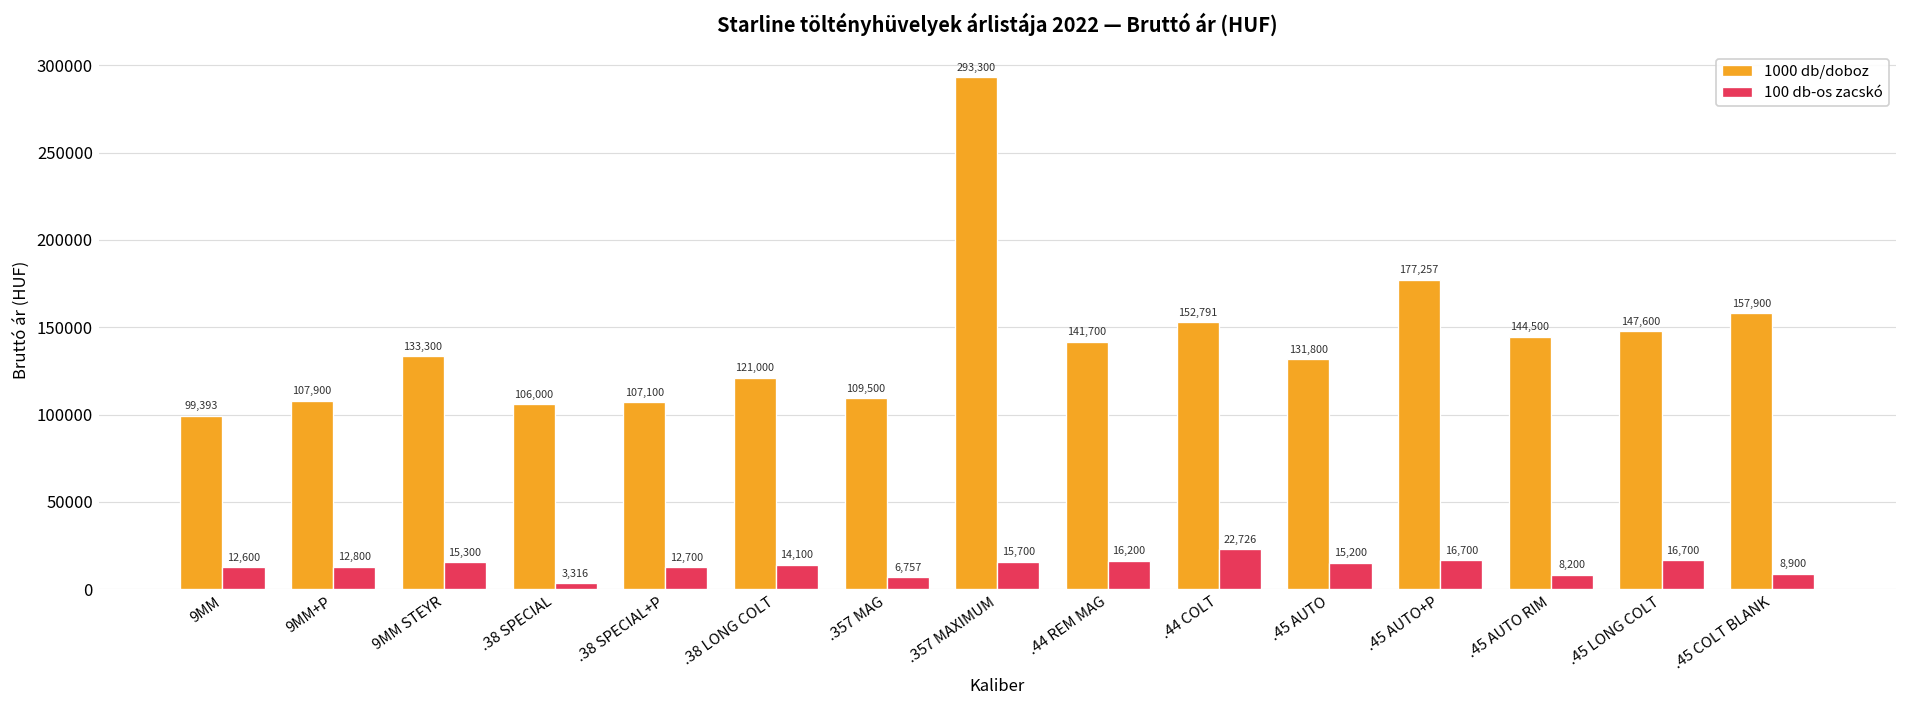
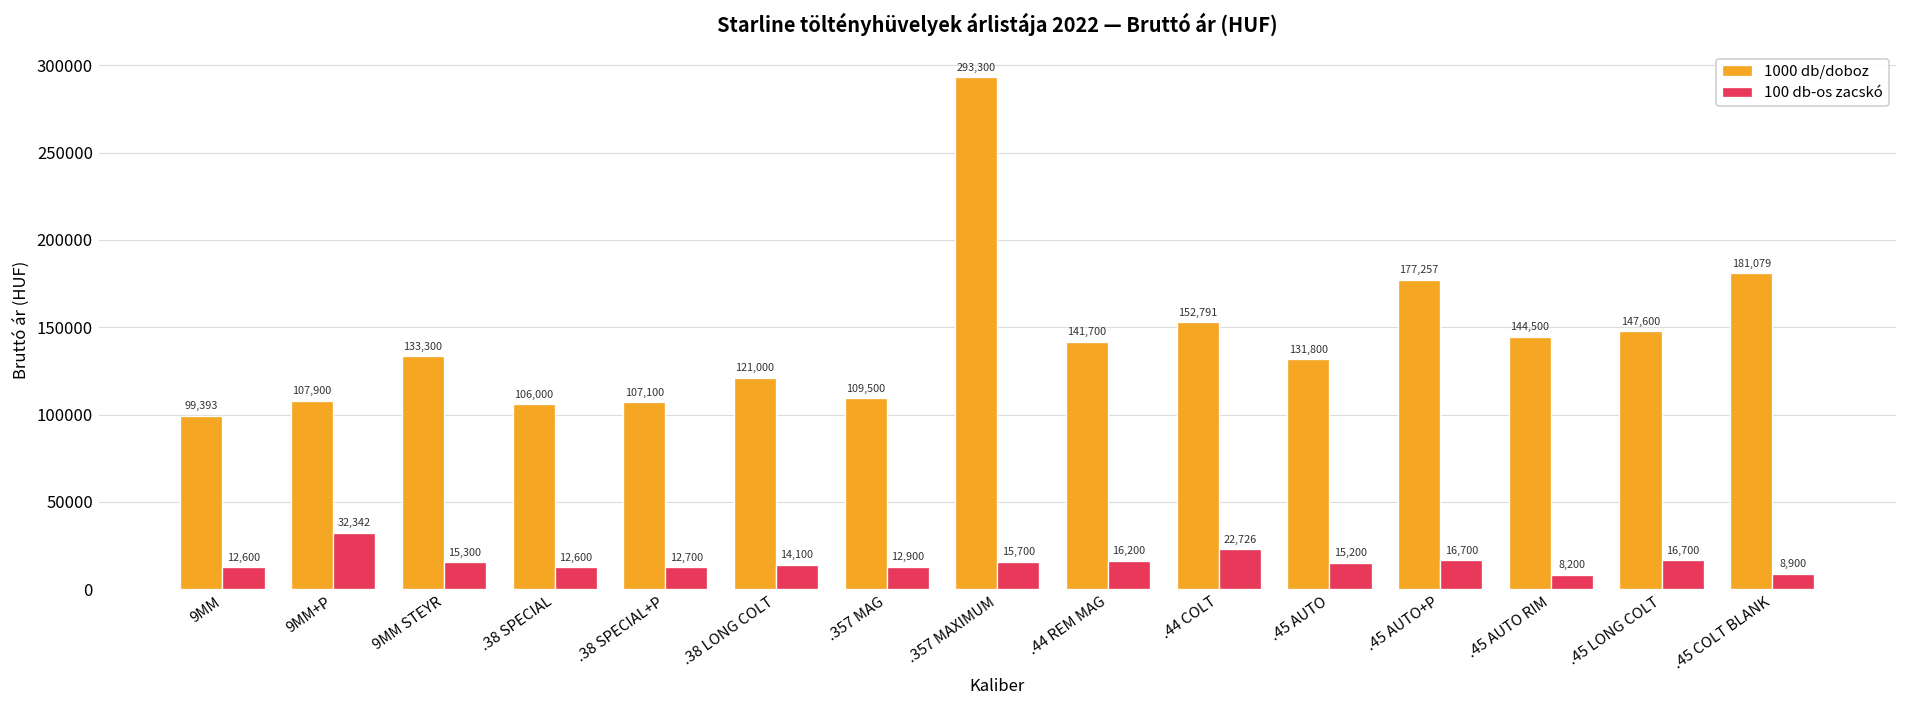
  {
    "1000 db/doboz": {
      "9MM": "99,393",
      "9MM+P": "107,900",
      "9MM STEYR": "133,300",
      ".38 SPECIAL": "106,000",
      ".38 SPECIAL+P": "107,100",
      ".38 LONG COLT": "121,000",
      ".357 MAG": "109,500",
      ".357 MAXIMUM": "293,300",
      ".44 REM MAG": "141,700",
      ".44 COLT": "152,791",
      ".45 AUTO": "131,800",
      ".45 AUTO+P": "177,257",
      ".45 AUTO RIM": "144,500",
      ".45 LONG COLT": "147,600",
-     ".45 COLT BLANK": "157,900"
+     ".45 COLT BLANK": "181,079"
    },
    "100 db-os zacskó": {
      "9MM": "12,600",
-     "9MM+P": "12,800",
+     "9MM+P": "32,342",
      "9MM STEYR": "15,300",
-     ".38 SPECIAL": "3,316",
+     ".38 SPECIAL": "12,600",
      ".38 SPECIAL+P": "12,700",
      ".38 LONG COLT": "14,100",
-     ".357 MAG": "6,757",
+     ".357 MAG": "12,900",
      ".357 MAXIMUM": "15,700",
      ".44 REM MAG": "16,200",
      ".44 COLT": "22,726",
      ".45 AUTO": "15,200",
      ".45 AUTO+P": "16,700",
      ".45 AUTO RIM": "8,200",
      ".45 LONG COLT": "16,700",
      ".45 COLT BLANK": "8,900"
    }
  }
